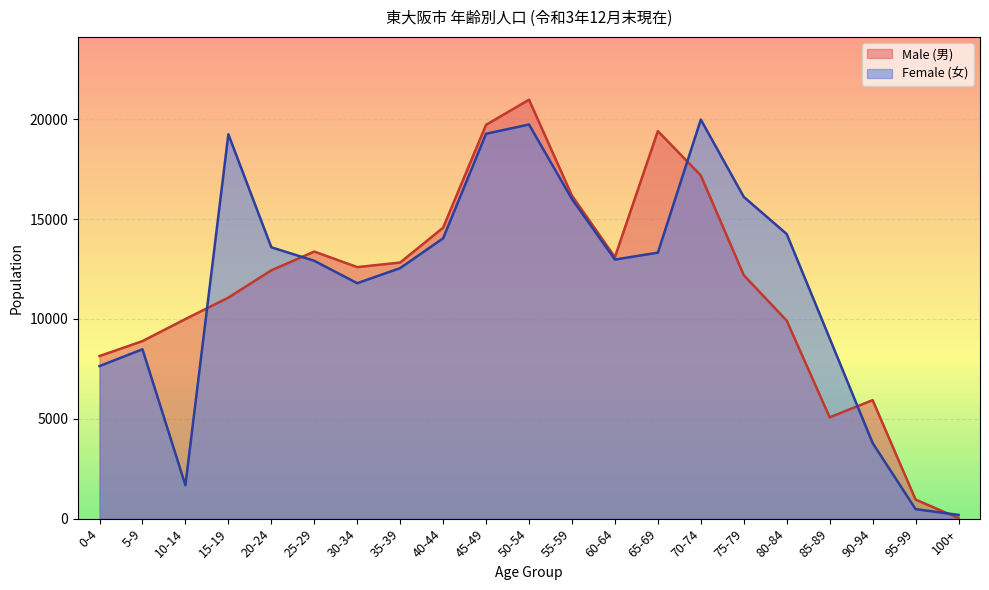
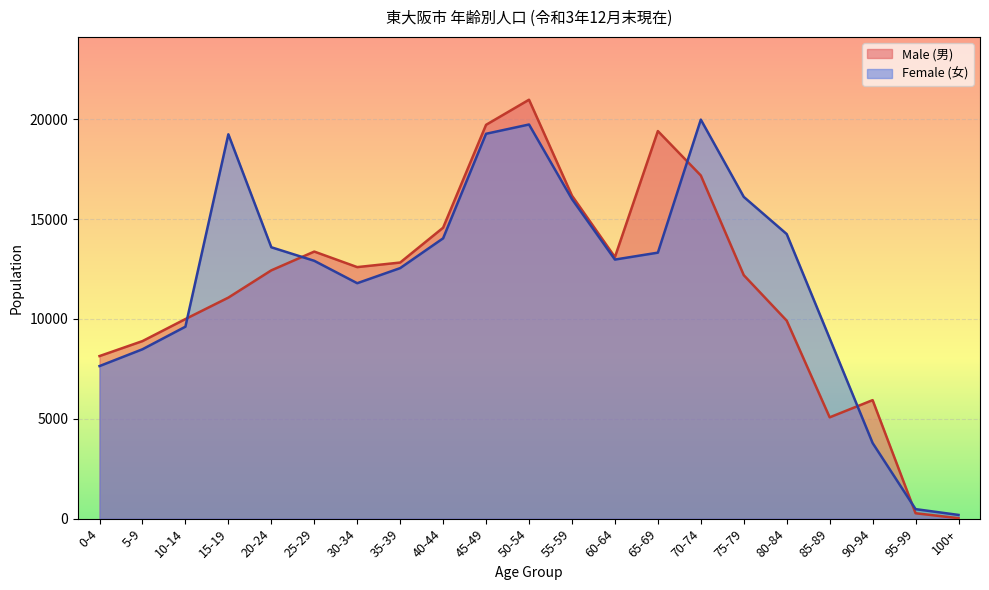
  {
    "Male (男)": {
      "0-4": 8100,
      "5-9": 8900,
      "10-14": 10000,
      "15-19": 11100,
      "20-24": 12400,
      "25-29": 13400,
      "30-34": 12600,
      "35-39": 12800,
      "40-44": 14600,
      "45-49": 19700,
      "50-54": 21000,
      "55-59": 16200,
      "65-69": 19400,
      "70-74": 17200,
      "75-79": 12200,
      "80-84": 9900,
      "85-89": 5100,
      "90-94": 5900,
-     "95-99": 1000,
+     "95-99": 300,
      "100+": 0
    },
    "Female (女)": {
      "0-4": 7600,
      "5-9": 8500,
-     "10-14": 1700,
+     "10-14": 9600,
      "15-19": 19200,
      "20-24": 13600,
      "25-29": 12900,
      "30-34": 11800,
      "35-39": 12500,
      "40-44": 14000,
      "45-49": 19300,
      "50-54": 19700,
      "55-59": 16000,
      "65-69": 13300,
      "70-74": 20000,
      "75-79": 16100,
      "80-84": 14300,
      "85-89": 9000,
      "90-94": 3800,
      "95-99": 500,
      "100+": 200
    }
  }
